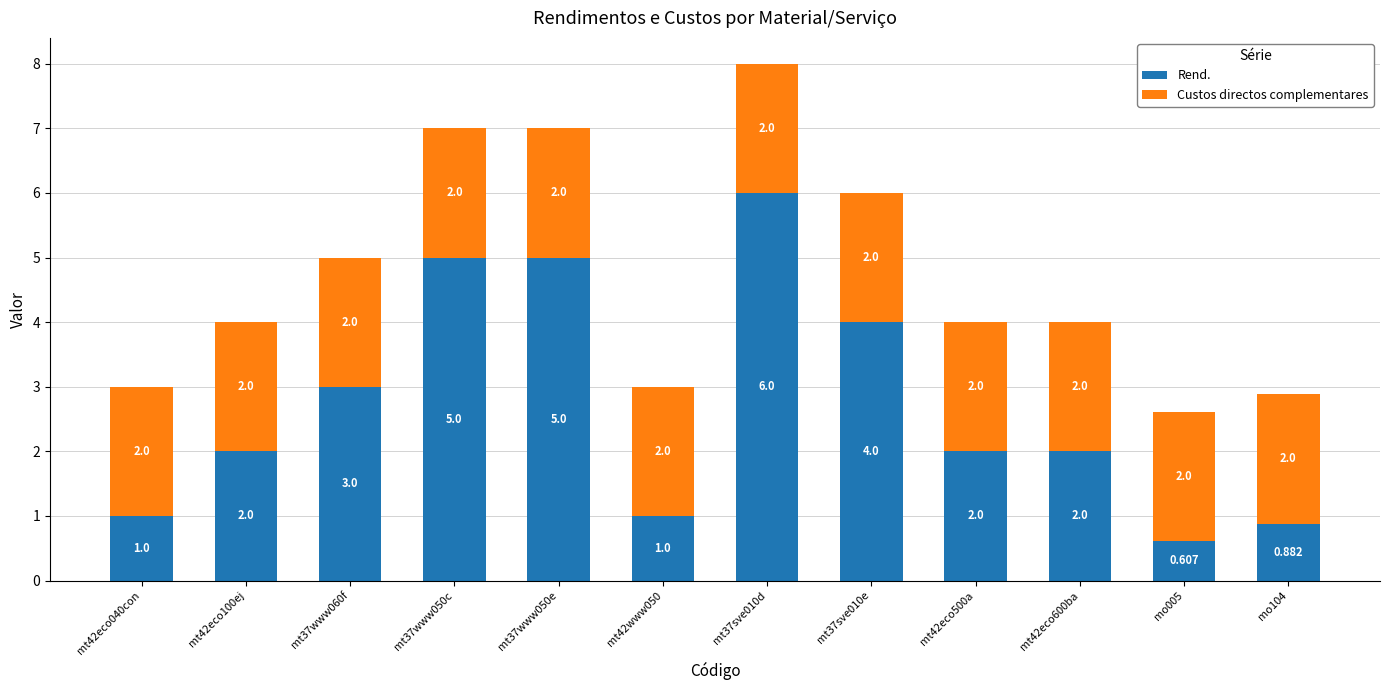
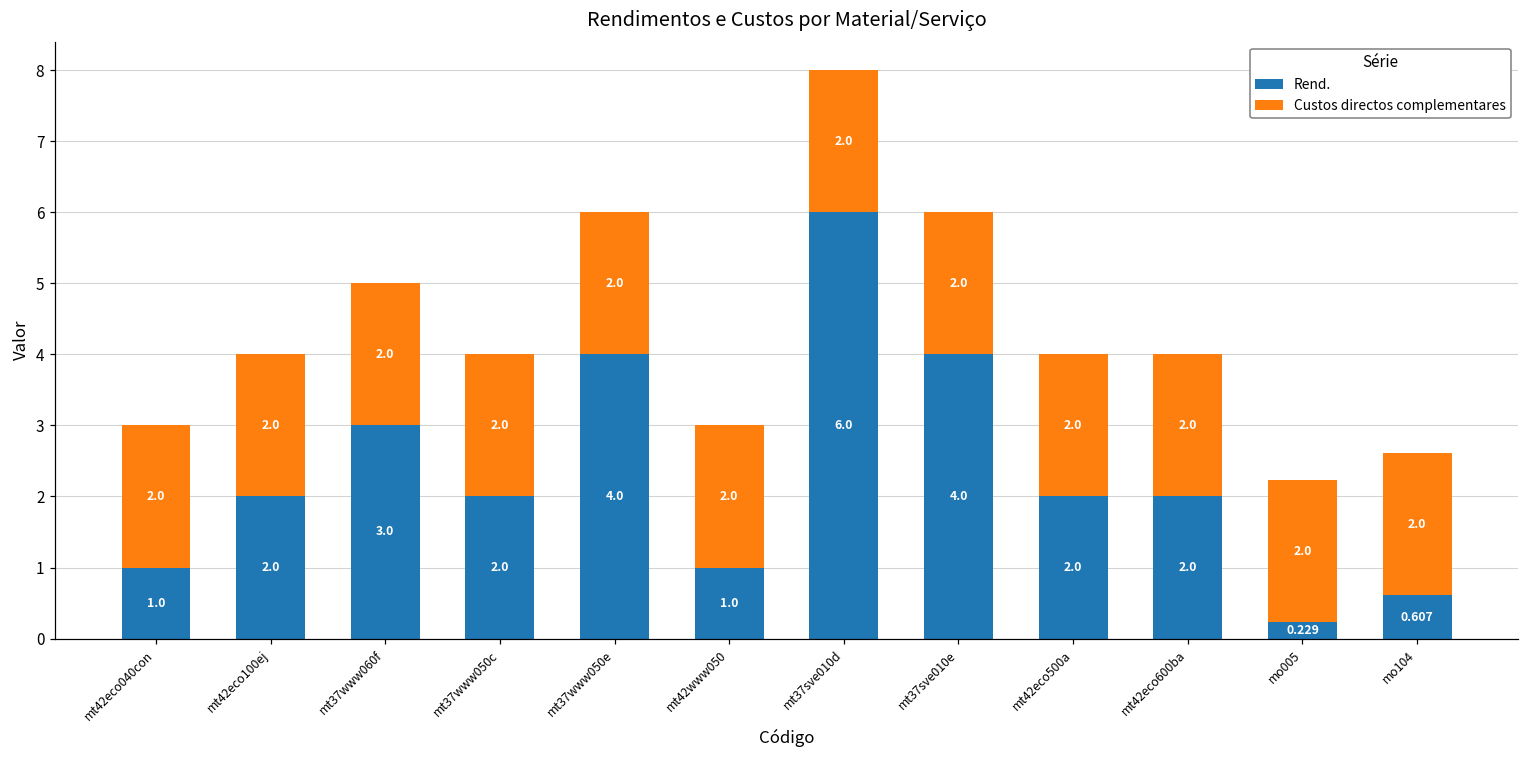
  {
    "Rend.": {
      "mt42eco040con": 1.0,
      "mt42eco100ej": 2.0,
      "mt37www060f": 3.0,
-     "mt37www050c": 5.0,
-     "mt37www050e": 5.0,
+     "mt37www050c": 2.0,
+     "mt37www050e": 4.0,
      "mt42www050": 1.0,
      "mt37sve010d": 6.0,
      "mt37sve010e": 4.0,
      "mt42eco500a": 2.0,
      "mt42eco600ba": 2.0,
-     "mo005": 0.607,
-     "mo104": 0.882
+     "mo005": 0.229,
+     "mo104": 0.607
    },
    "Custos directos complementares": {
      "mt42eco040con": 2.0,
      "mt42eco100ej": 2.0,
      "mt37www060f": 2.0,
      "mt37www050c": 2.0,
      "mt37www050e": 2.0,
      "mt42www050": 2.0,
      "mt37sve010d": 2.0,
      "mt37sve010e": 2.0,
      "mt42eco500a": 2.0,
      "mt42eco600ba": 2.0,
      "mo005": 2.0,
      "mo104": 2.0
    }
  }
